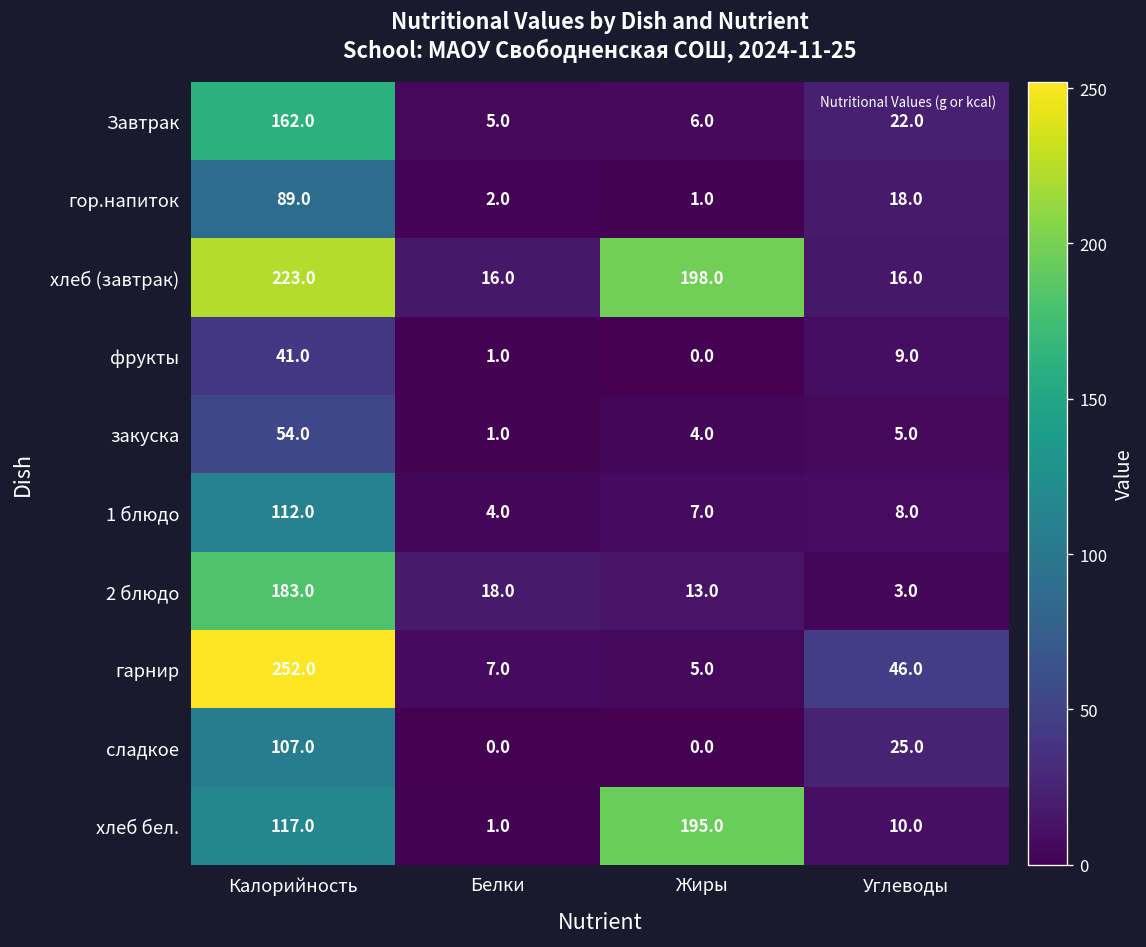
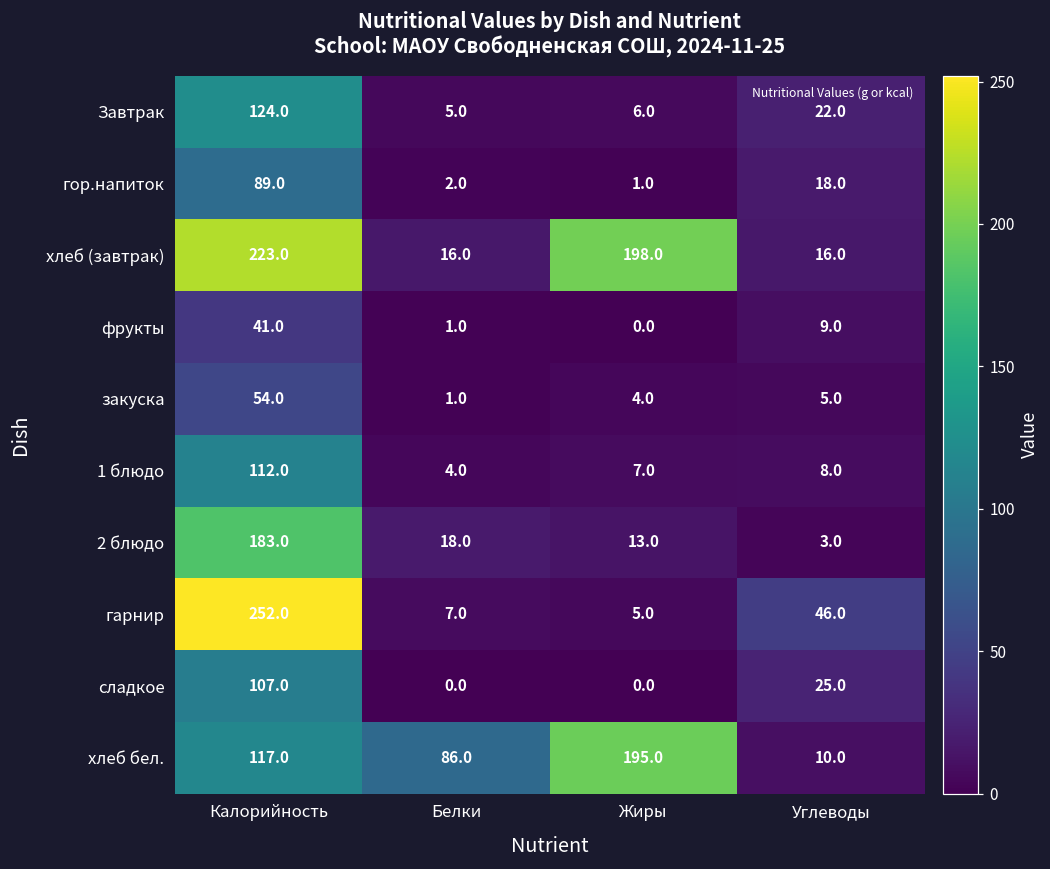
  {
    "Завтрак": {
-     "Калорийность": 162.0,
+     "Калорийность": 124.0,
      "Белки": 5.0,
      "Жиры": 6.0,
      "Углеводы": 22.0
    },
    "гор.напиток": {
      "Калорийность": 89.0,
      "Белки": 2.0,
      "Жиры": 1.0,
      "Углеводы": 18.0
    },
    "хлеб (завтрак)": {
      "Калорийность": 223.0,
      "Белки": 16.0,
      "Жиры": 198.0,
      "Углеводы": 16.0
    },
    "фрукты": {
      "Калорийность": 41.0,
      "Белки": 1.0,
      "Жиры": 0.0,
      "Углеводы": 9.0
    },
    "закуска": {
      "Калорийность": 54.0,
      "Белки": 1.0,
      "Жиры": 4.0,
      "Углеводы": 5.0
    },
    "1 блюдо": {
      "Калорийность": 112.0,
      "Белки": 4.0,
      "Жиры": 7.0,
      "Углеводы": 8.0
    },
    "2 блюдо": {
      "Калорийность": 183.0,
      "Белки": 18.0,
      "Жиры": 13.0,
      "Углеводы": 3.0
    },
    "гарнир": {
      "Калорийность": 252.0,
      "Белки": 7.0,
      "Жиры": 5.0,
      "Углеводы": 46.0
    },
    "сладкое": {
      "Калорийность": 107.0,
      "Белки": 0.0,
      "Жиры": 0.0,
      "Углеводы": 25.0
    },
    "хлеб бел.": {
      "Калорийность": 117.0,
-     "Белки": 1.0,
+     "Белки": 86.0,
      "Жиры": 195.0,
      "Углеводы": 10.0
    }
  }
